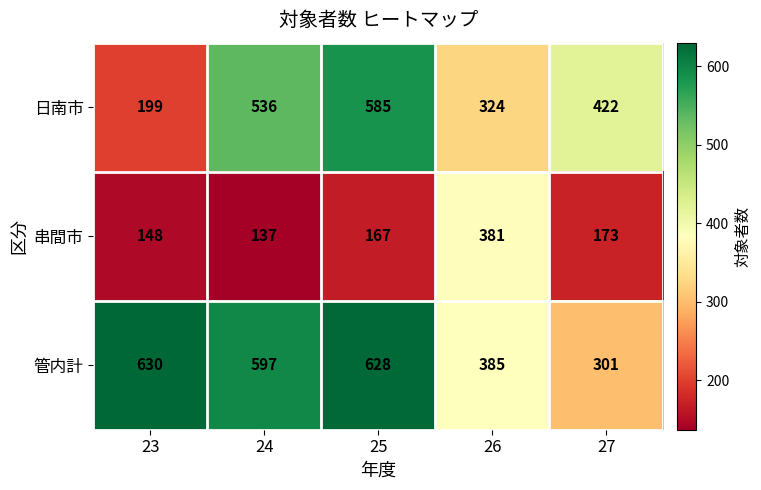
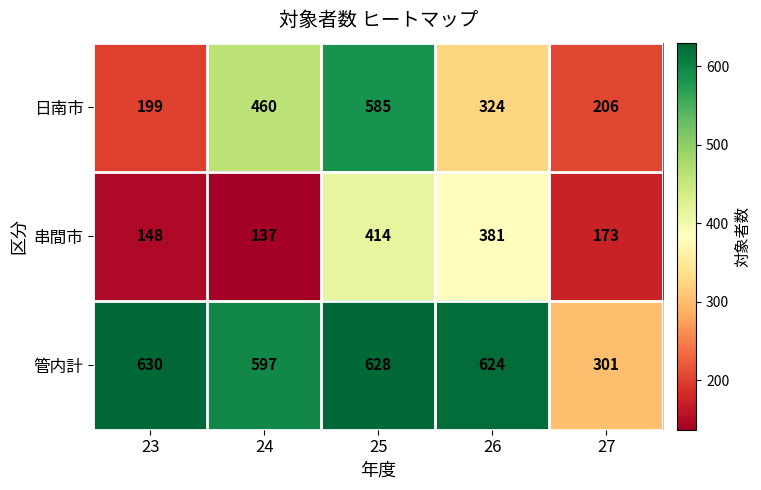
  {
    "日南市": {
      "23": 199,
-     "24": 536,
+     "24": 460,
      "25": 585,
      "26": 324,
-     "27": 422
+     "27": 206
    },
    "串間市": {
      "23": 148,
      "24": 137,
-     "25": 167,
+     "25": 414,
      "26": 381,
      "27": 173
    },
    "管内計": {
      "23": 630,
      "24": 597,
      "25": 628,
-     "26": 385,
+     "26": 624,
      "27": 301
    }
  }
